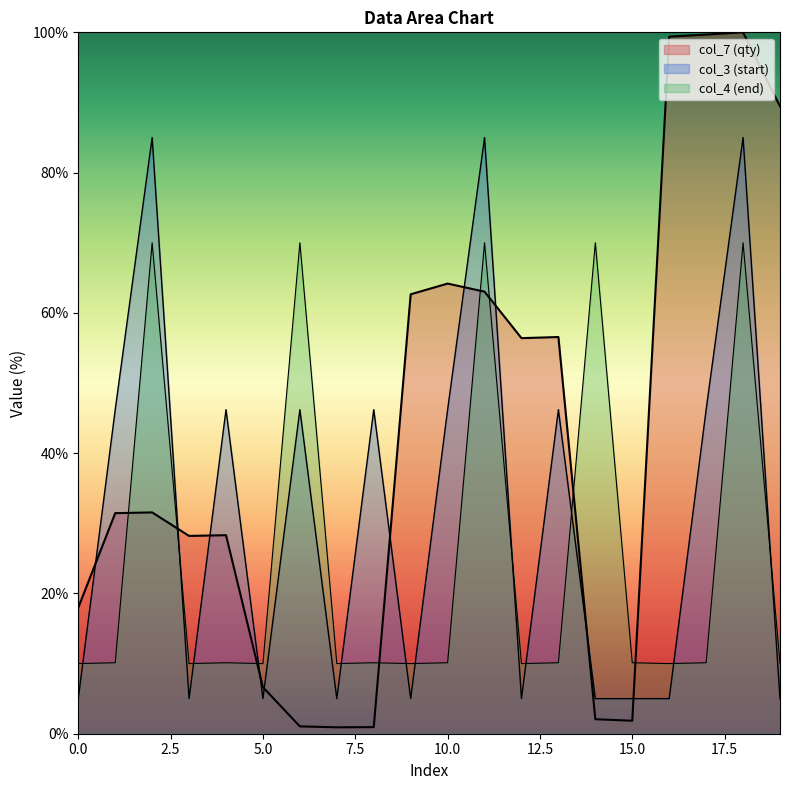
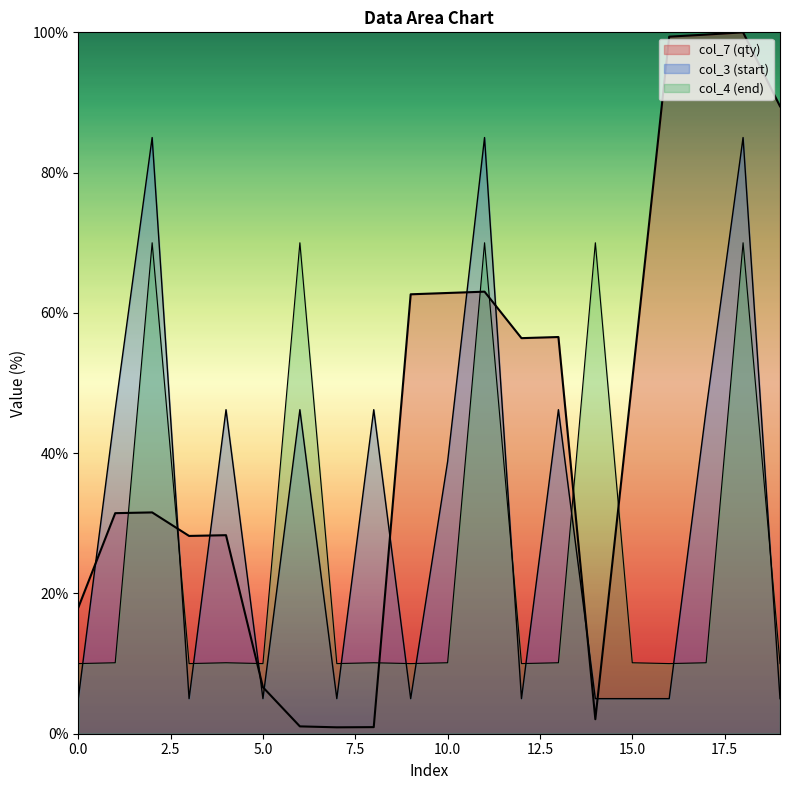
  {
    "col_7 (qty)": {
      "0.0": "18%",
      "5.0": "7%",
-     "10.0": "64%",
-     "15.0": "2%"
+     "10.0": "63%",
+     "15.0": "50%"
    },
    "col_3 (start)": {
      "0.0": "5%",
      "5.0": "5%",
-     "10.0": "46%",
+     "10.0": "39%",
      "15.0": "5%"
    },
    "col_4 (end)": {
      "0.0": "10%",
      "5.0": "10%",
      "10.0": "10%",
      "15.0": "10%"
    }
  }
